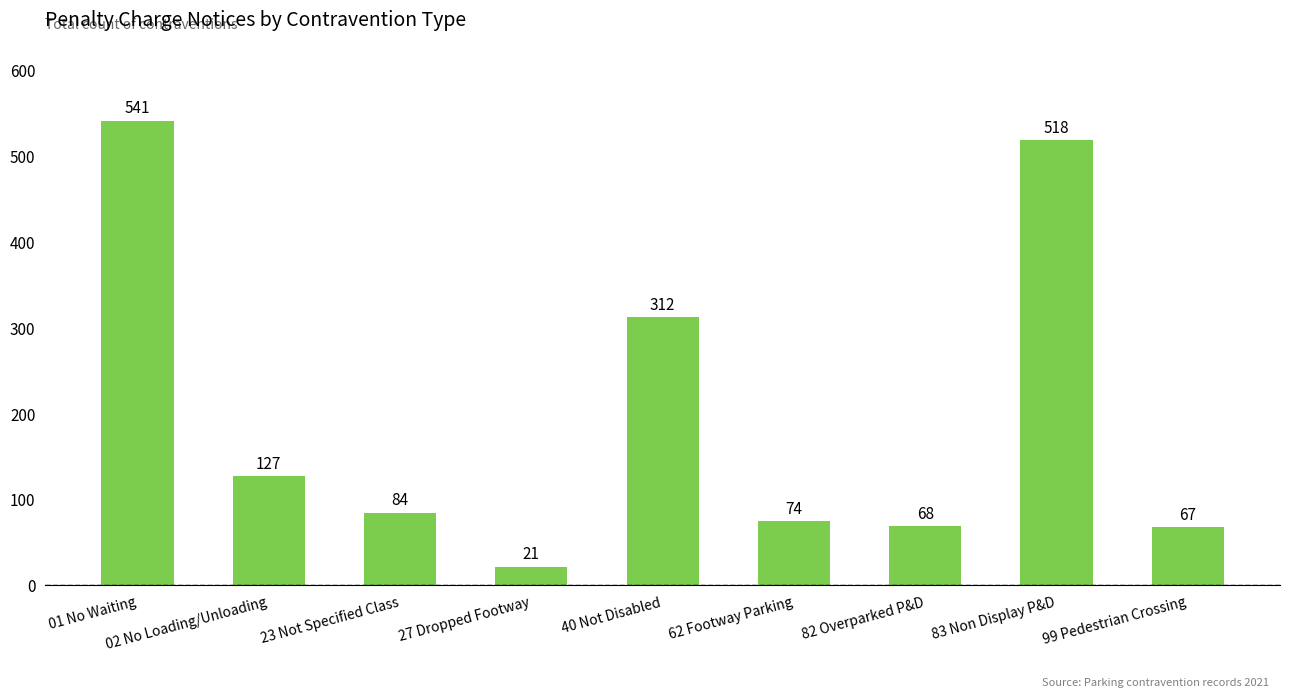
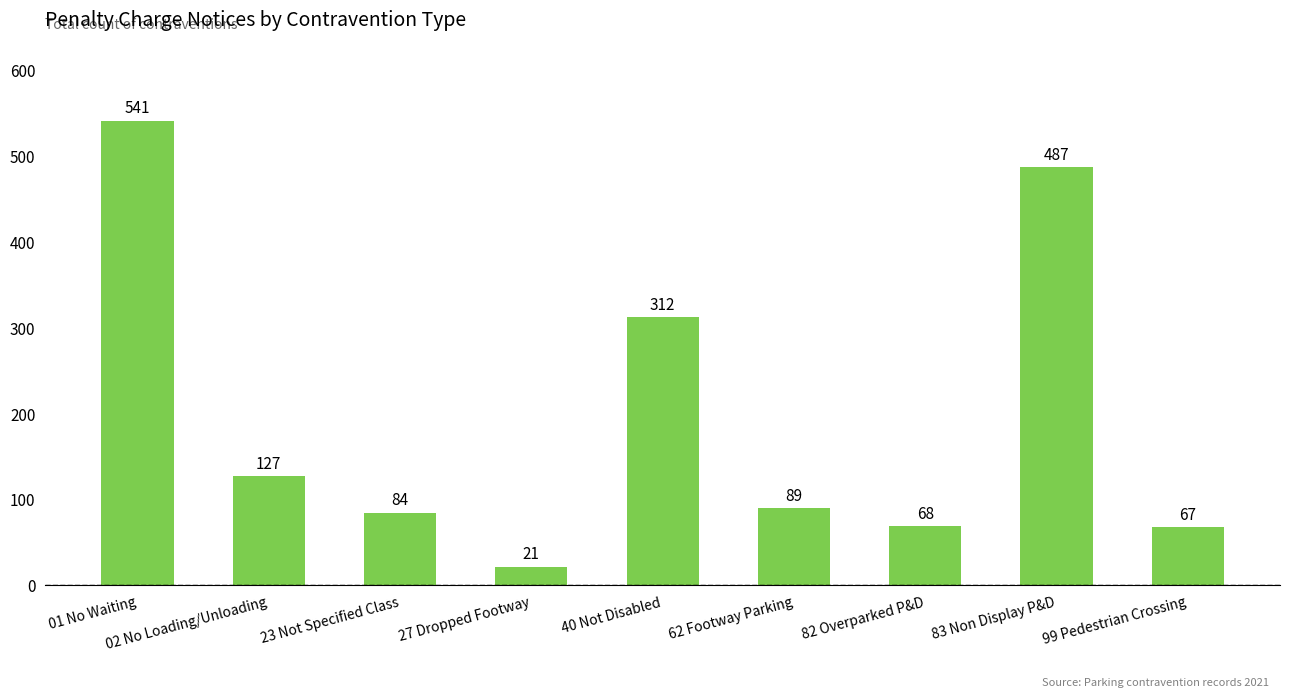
  {
    "01 No Waiting": 541,
    "02 No Loading/Unloading": 127,
    "23 Not Specified Class": 84,
    "27 Dropped Footway": 21,
    "40 Not Disabled": 312,
-   "62 Footway Parking": 74,
+   "62 Footway Parking": 89,
    "82 Overparked P&D": 68,
-   "83 Non Display P&D": 518,
+   "83 Non Display P&D": 487,
    "99 Pedestrian Crossing": 67
  }
